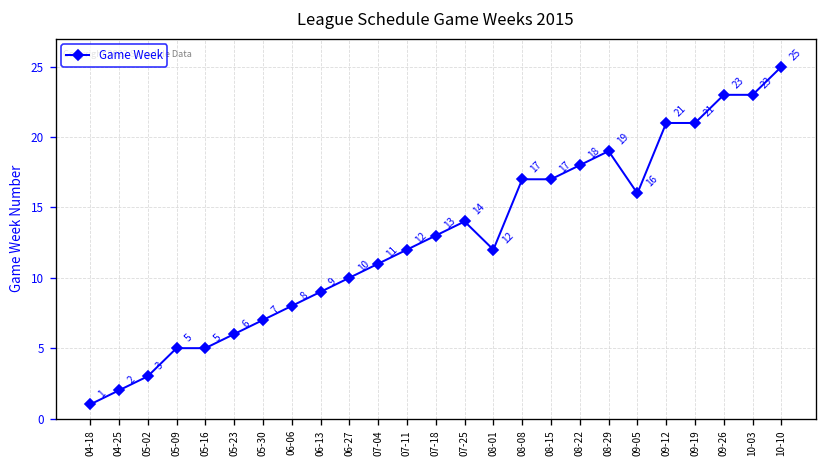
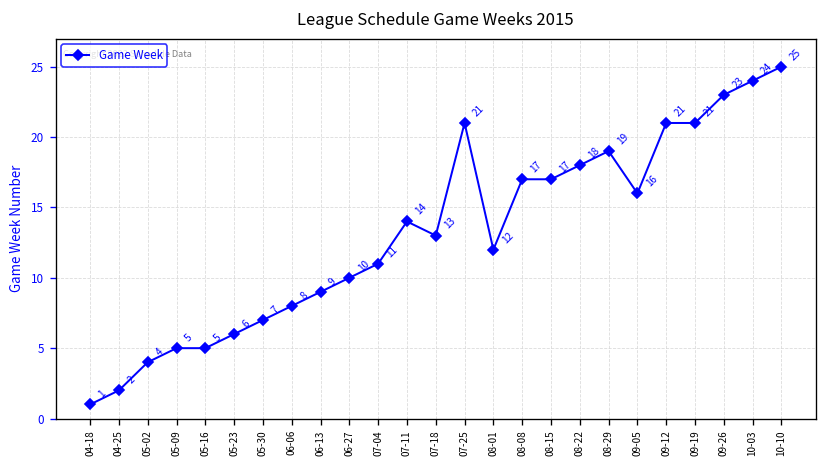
  {
    "04-18": 1,
    "04-25": 2,
-   "05-02": 3,
+   "05-02": 4,
    "05-09": 5,
    "05-16": 5,
    "05-23": 6,
    "05-30": 7,
    "06-06": 8,
    "06-13": 9,
    "06-27": 10,
    "07-04": 11,
-   "07-11": 12,
+   "07-11": 14,
    "07-18": 13,
-   "07-25": 14,
+   "07-25": 21,
    "08-01": 12,
    "08-08": 17,
    "08-15": 17,
    "08-22": 18,
    "08-29": 19,
    "09-05": 16,
    "09-12": 21,
    "09-19": 21,
    "09-26": 23,
-   "10-03": 23,
+   "10-03": 24,
    "10-10": 25
  }
